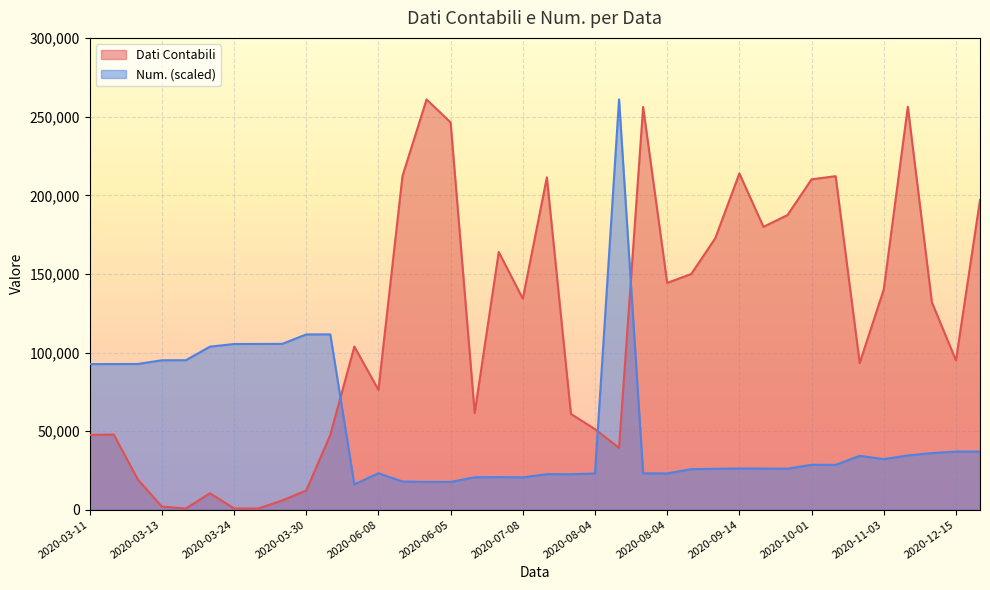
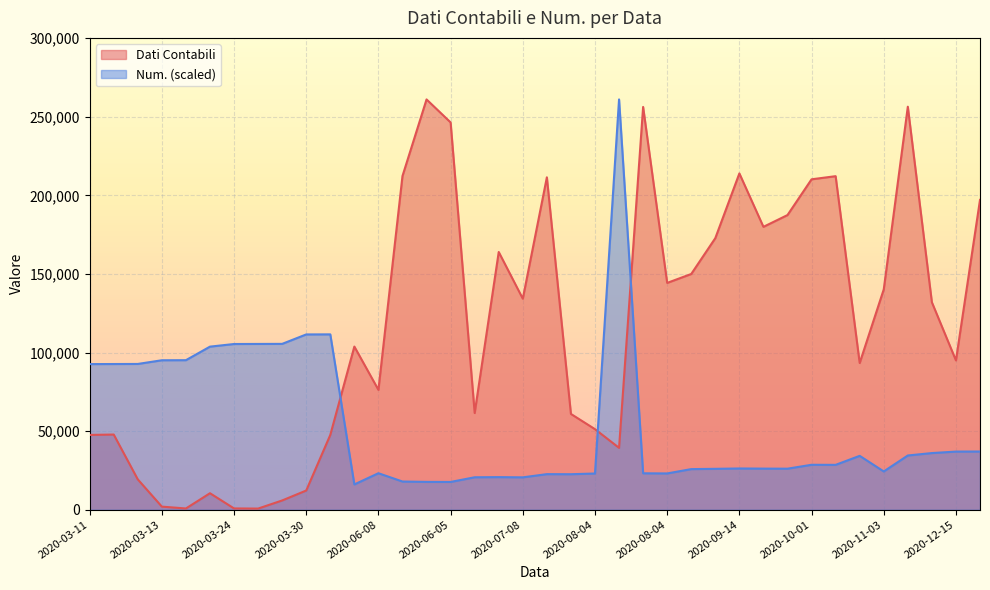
  {
    "Dati Contabili": {
      "2020-06-08": "76,000",
      "2020-11-03": "140,000"
    },
    "Num. (scaled)": {
      "2020-06-08": "23,000",
-     "2020-11-03": "32,000"
+     "2020-11-03": "24,000"
    }
  }
